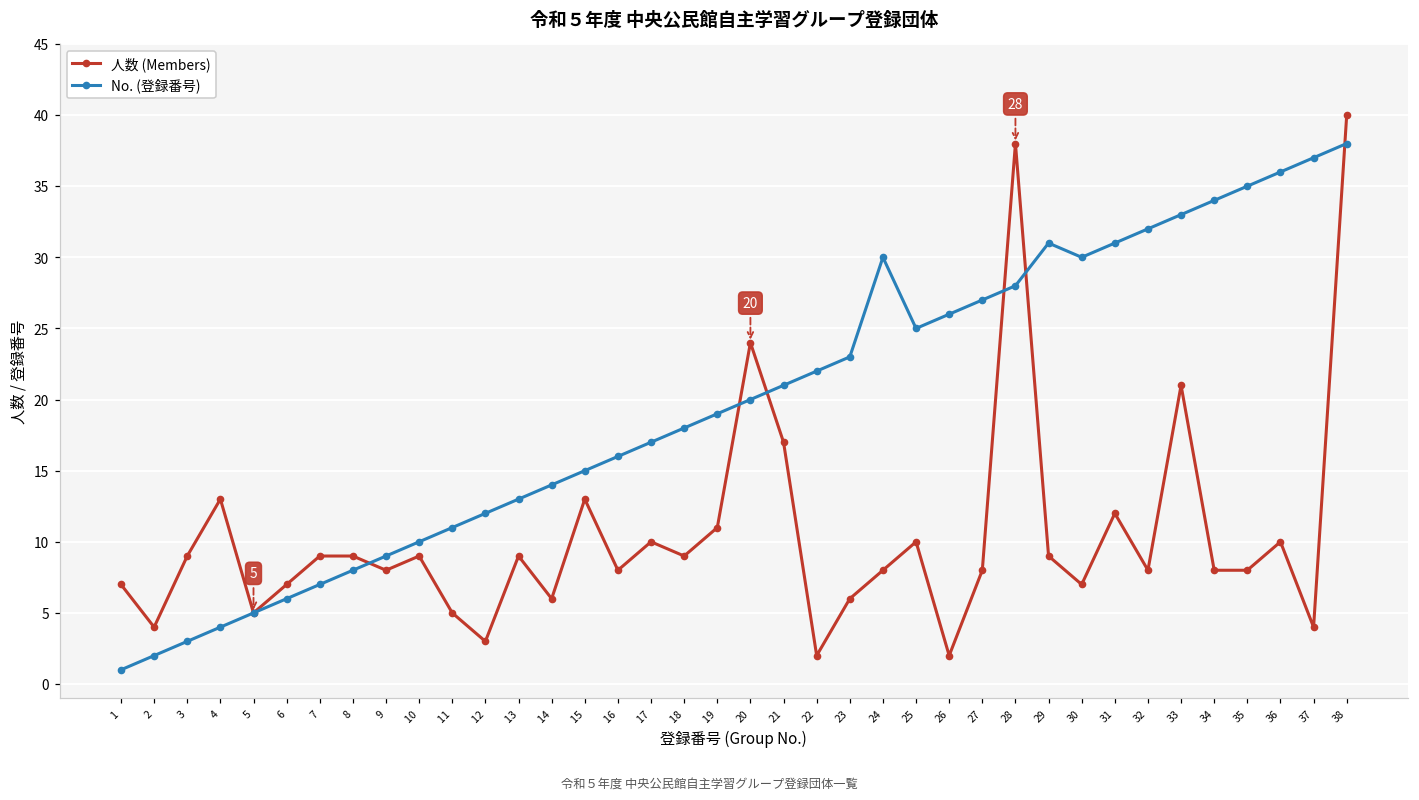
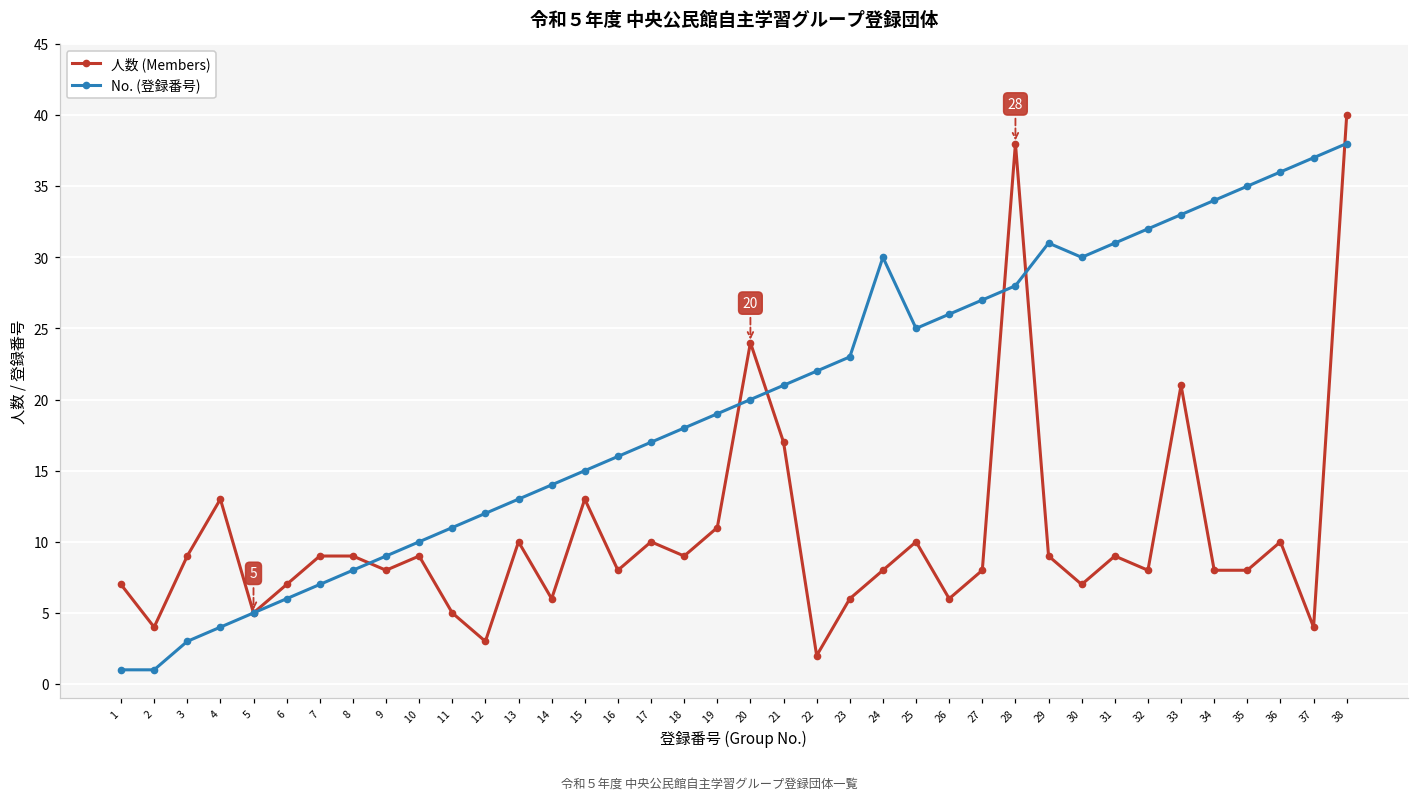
  {
    "人数 (Members)": {
      "1": 7,
      "2": 4,
      "3": 9,
      "4": 13,
      "6": 7,
      "7": 9,
      "8": 9,
      "9": 8,
      "10": 9,
      "11": 5,
      "12": 3,
-     "13": 9,
+     "13": 10,
      "14": 6,
      "15": 13,
      "16": 8,
      "17": 10,
      "18": 9,
      "19": 11,
      "21": 17,
      "22": 2,
      "23": 6,
      "24": 8,
      "25": 10,
-     "26": 2,
+     "26": 6,
      "27": 8,
      "29": 9,
      "30": 7,
-     "31": 12,
+     "31": 9,
      "32": 8,
      "33": 21,
      "34": 8,
      "35": 8,
      "36": 10,
      "37": 4,
      "38": 40
    },
    "No. (登録番号)": {
      "1": 1,
-     "2": 2,
+     "2": 1,
      "3": 3,
      "4": 4,
      "6": 6,
      "7": 7,
      "8": 8,
      "9": 9,
      "10": 10,
      "11": 11,
      "12": 12,
      "13": 13,
      "14": 14,
      "15": 15,
      "16": 16,
      "17": 17,
      "18": 18,
      "19": 19,
      "20": 20,
      "21": 21,
      "22": 22,
      "23": 23,
      "24": 30,
      "25": 25,
      "26": 26,
      "27": 27,
      "28": 28,
      "29": 31,
      "30": 30,
      "31": 31,
      "32": 32,
      "33": 33,
      "34": 34,
      "35": 35,
      "36": 36,
      "37": 37,
      "38": 38
    }
  }
